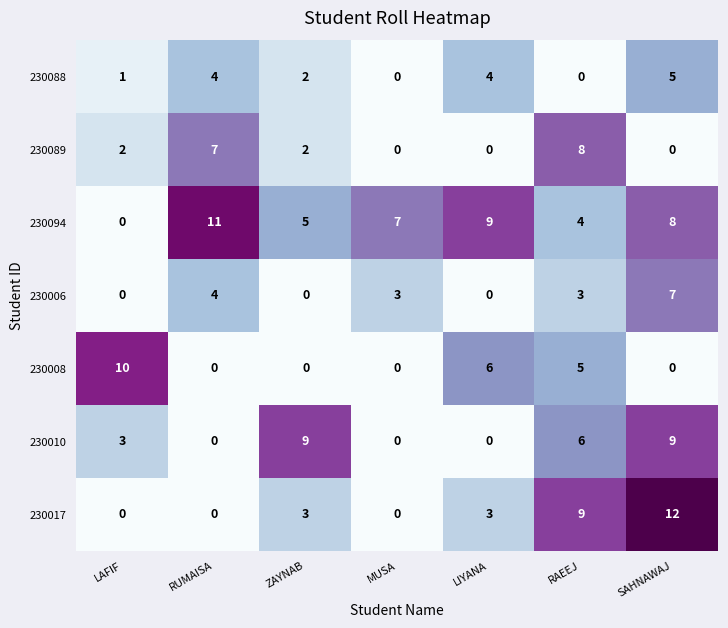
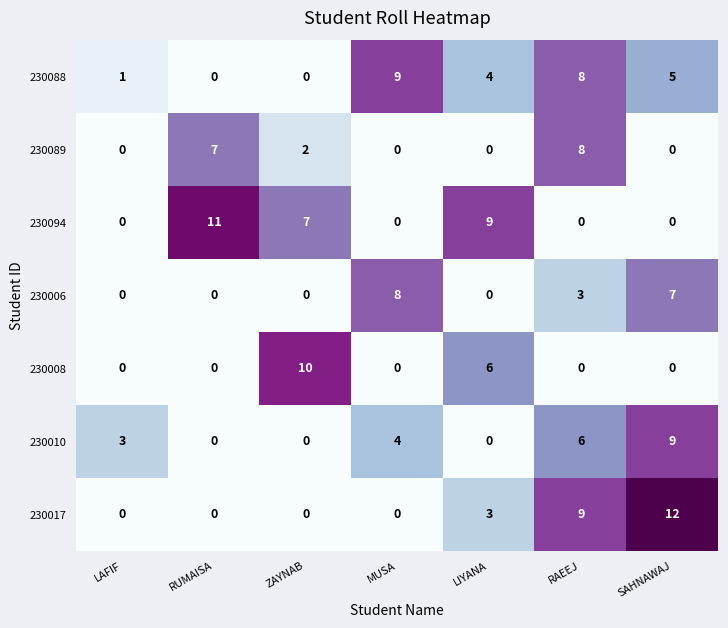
  {
    "230088": {
      "LAFIF": 1,
-     "RUMAISA": 4,
-     "ZAYNAB": 2,
-     "MUSA": 0,
+     "RUMAISA": 0,
+     "ZAYNAB": 0,
+     "MUSA": 9,
      "LIYANA": 4,
-     "RAEEJ": 0,
+     "RAEEJ": 8,
      "SAHNAWAJ": 5
    },
    "230089": {
-     "LAFIF": 2,
+     "LAFIF": 0,
      "RUMAISA": 7,
      "ZAYNAB": 2,
      "MUSA": 0,
      "LIYANA": 0,
      "RAEEJ": 8,
      "SAHNAWAJ": 0
    },
    "230094": {
      "LAFIF": 0,
      "RUMAISA": 11,
-     "ZAYNAB": 5,
-     "MUSA": 7,
+     "ZAYNAB": 7,
+     "MUSA": 0,
      "LIYANA": 9,
-     "RAEEJ": 4,
-     "SAHNAWAJ": 8
+     "RAEEJ": 0,
+     "SAHNAWAJ": 0
    },
    "230006": {
      "LAFIF": 0,
-     "RUMAISA": 4,
+     "RUMAISA": 0,
      "ZAYNAB": 0,
-     "MUSA": 3,
+     "MUSA": 8,
      "LIYANA": 0,
      "RAEEJ": 3,
      "SAHNAWAJ": 7
    },
    "230008": {
-     "LAFIF": 10,
+     "LAFIF": 0,
      "RUMAISA": 0,
-     "ZAYNAB": 0,
+     "ZAYNAB": 10,
      "MUSA": 0,
      "LIYANA": 6,
-     "RAEEJ": 5,
+     "RAEEJ": 0,
      "SAHNAWAJ": 0
    },
    "230010": {
      "LAFIF": 3,
      "RUMAISA": 0,
-     "ZAYNAB": 9,
-     "MUSA": 0,
+     "ZAYNAB": 0,
+     "MUSA": 4,
      "LIYANA": 0,
      "RAEEJ": 6,
      "SAHNAWAJ": 9
    },
    "230017": {
      "LAFIF": 0,
      "RUMAISA": 0,
-     "ZAYNAB": 3,
+     "ZAYNAB": 0,
      "MUSA": 0,
      "LIYANA": 3,
      "RAEEJ": 9,
      "SAHNAWAJ": 12
    }
  }
